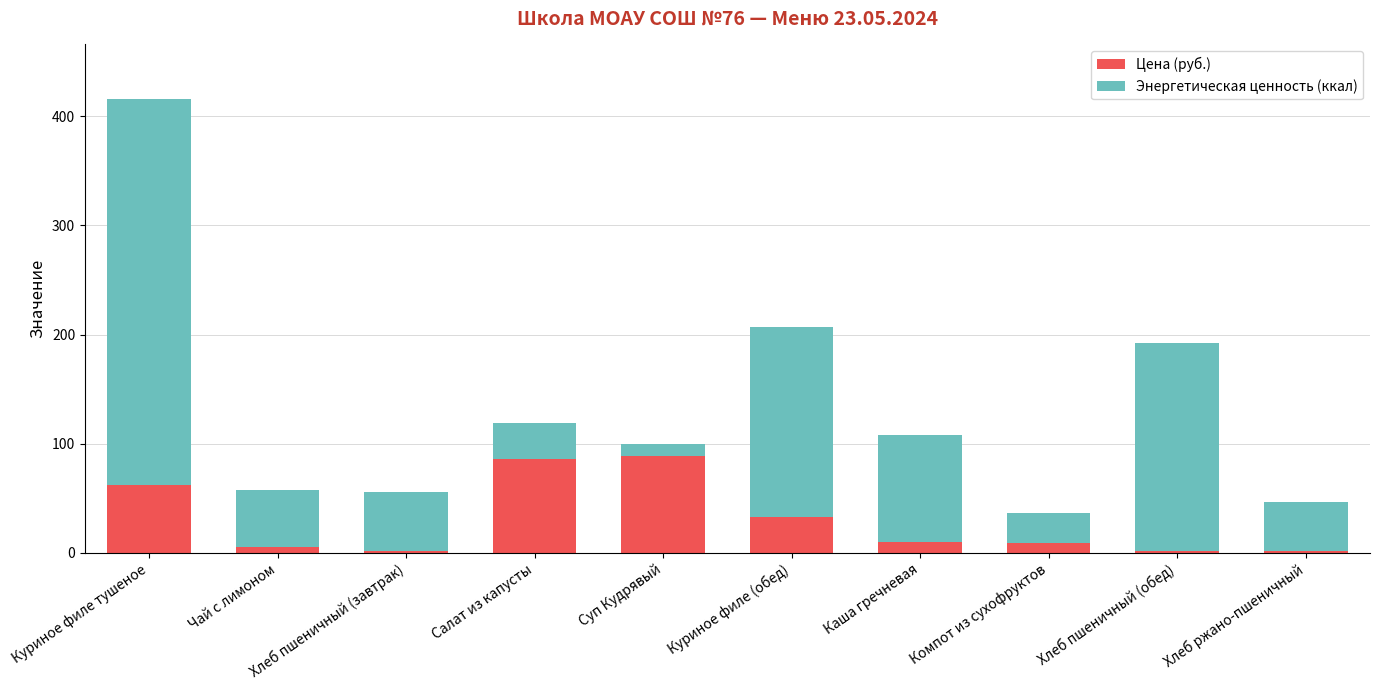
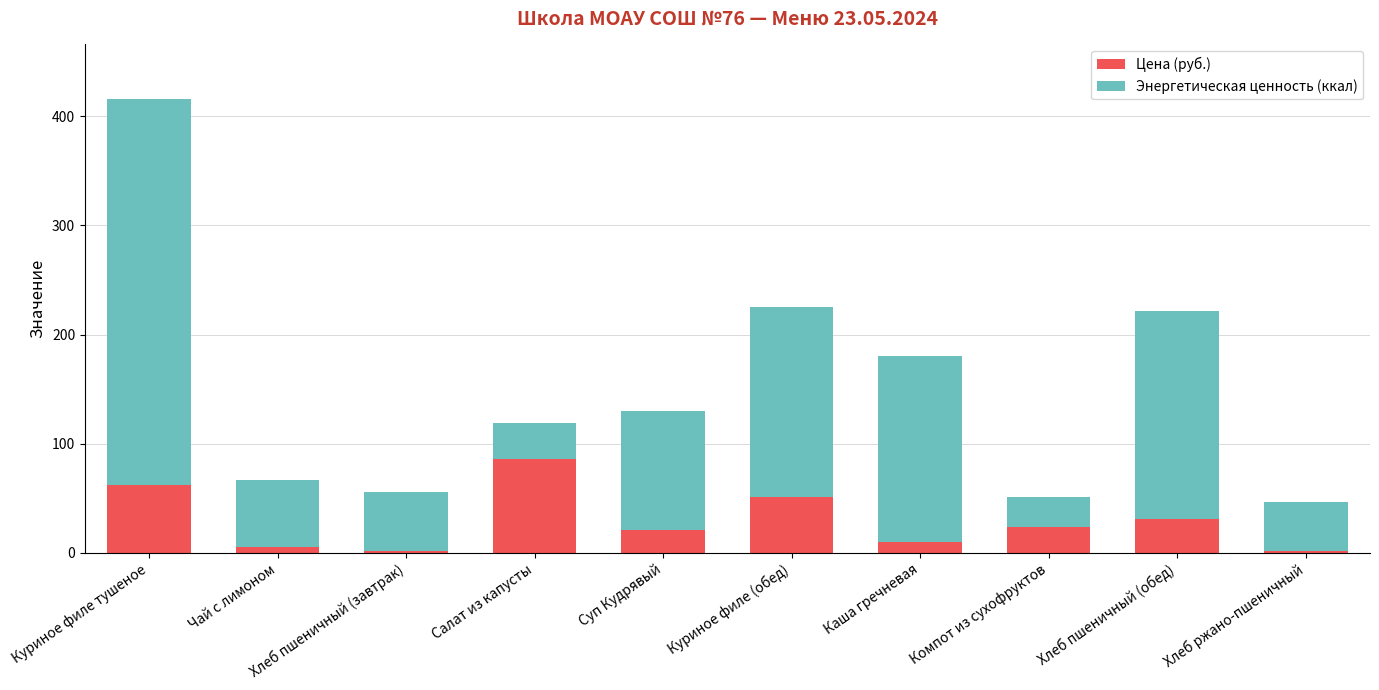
  {
    "Цена (руб.)": {
      "Куриное филе тушеное": 62,
      "Чай с лимоном": 5,
      "Салат из капусты": 86,
-     "Суп Кудрявый": 89,
-     "Куриное филе (обед)": 33,
+     "Суп Кудрявый": 21,
+     "Куриное филе (обед)": 51,
      "Каша гречневая": 10,
-     "Компот из сухофруктов": 9,
-     "Хлеб пшеничный (обед)": 2
+     "Компот из сухофруктов": 23,
+     "Хлеб пшеничный (обед)": 31
    },
    "Энергетическая ценность (ккал)": {
      "Куриное филе тушеное": 354,
-     "Чай с лимоном": 53,
+     "Чай с лимоном": 62,
      "Хлеб пшеничный (завтрак)": 54,
      "Салат из капусты": 33,
-     "Суп Кудрявый": 11,
+     "Суп Кудрявый": 109,
      "Куриное филе (обед)": 174,
-     "Каша гречневая": 98,
+     "Каша гречневая": 171,
      "Компот из сухофруктов": 27,
      "Хлеб пшеничный (обед)": 191,
      "Хлеб ржано-пшеничный": 45
    }
  }
